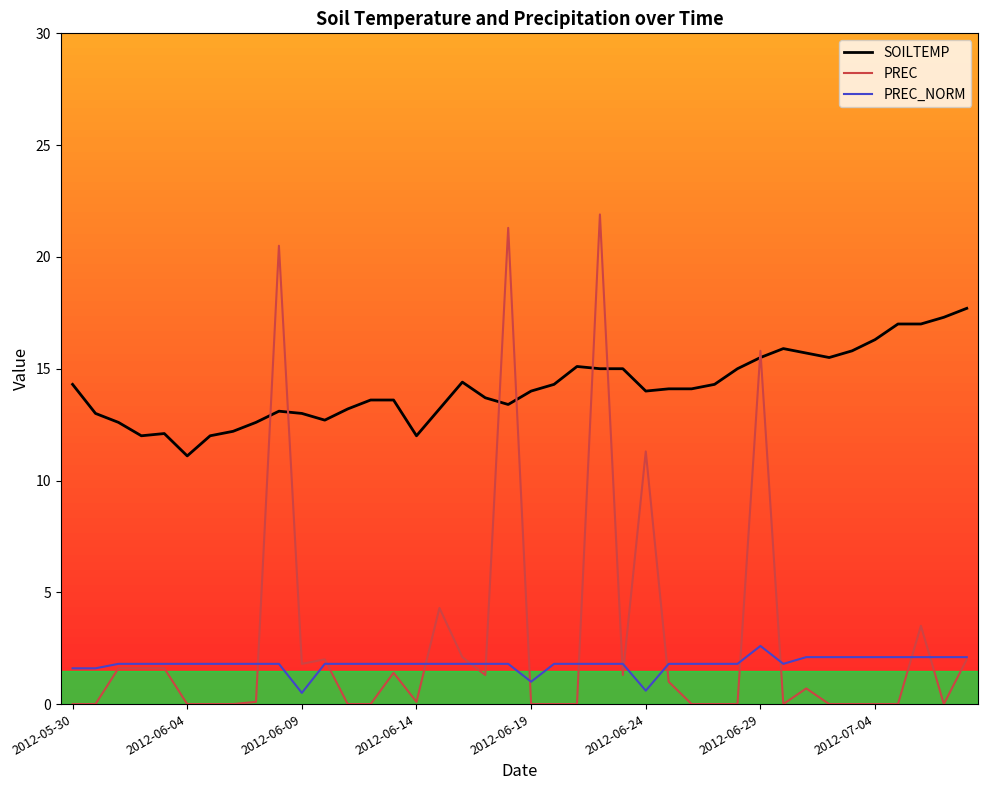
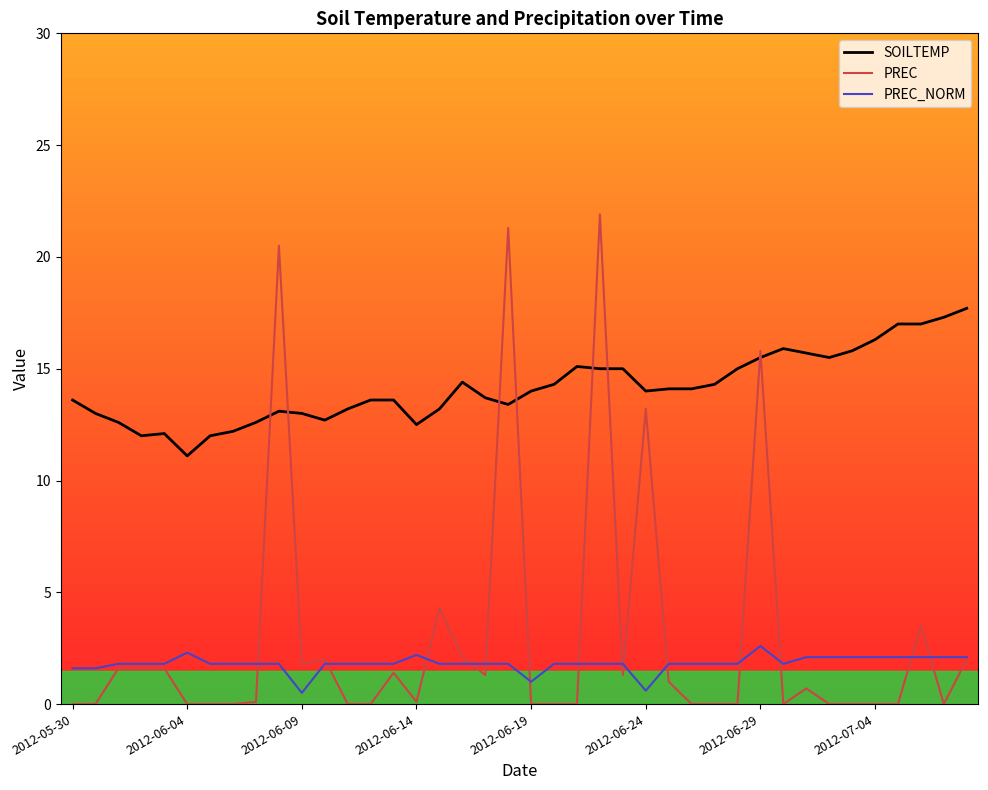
  {
    "SOILTEMP": {
-     "2012-05-30": 14.3,
+     "2012-05-30": 13.6,
      "2012-06-04": 11.1,
      "2012-06-09": 13.0,
-     "2012-06-14": 12.0,
+     "2012-06-14": 12.5,
      "2012-06-19": 14.0,
      "2012-06-24": 14.0,
      "2012-06-29": 15.5,
      "2012-07-04": 16.3
    },
    "PREC": {
      "2012-06-09": 1.8,
-     "2012-06-24": 11.3,
+     "2012-06-24": 13.2,
      "2012-06-29": 15.8
    },
    "PREC_NORM": {
      "2012-05-30": 1.6,
-     "2012-06-04": 1.8,
-     "2012-06-14": 1.8,
+     "2012-06-04": 2.3,
+     "2012-06-14": 2.2,
      "2012-06-29": 2.6,
      "2012-07-04": 2.1
    }
  }
